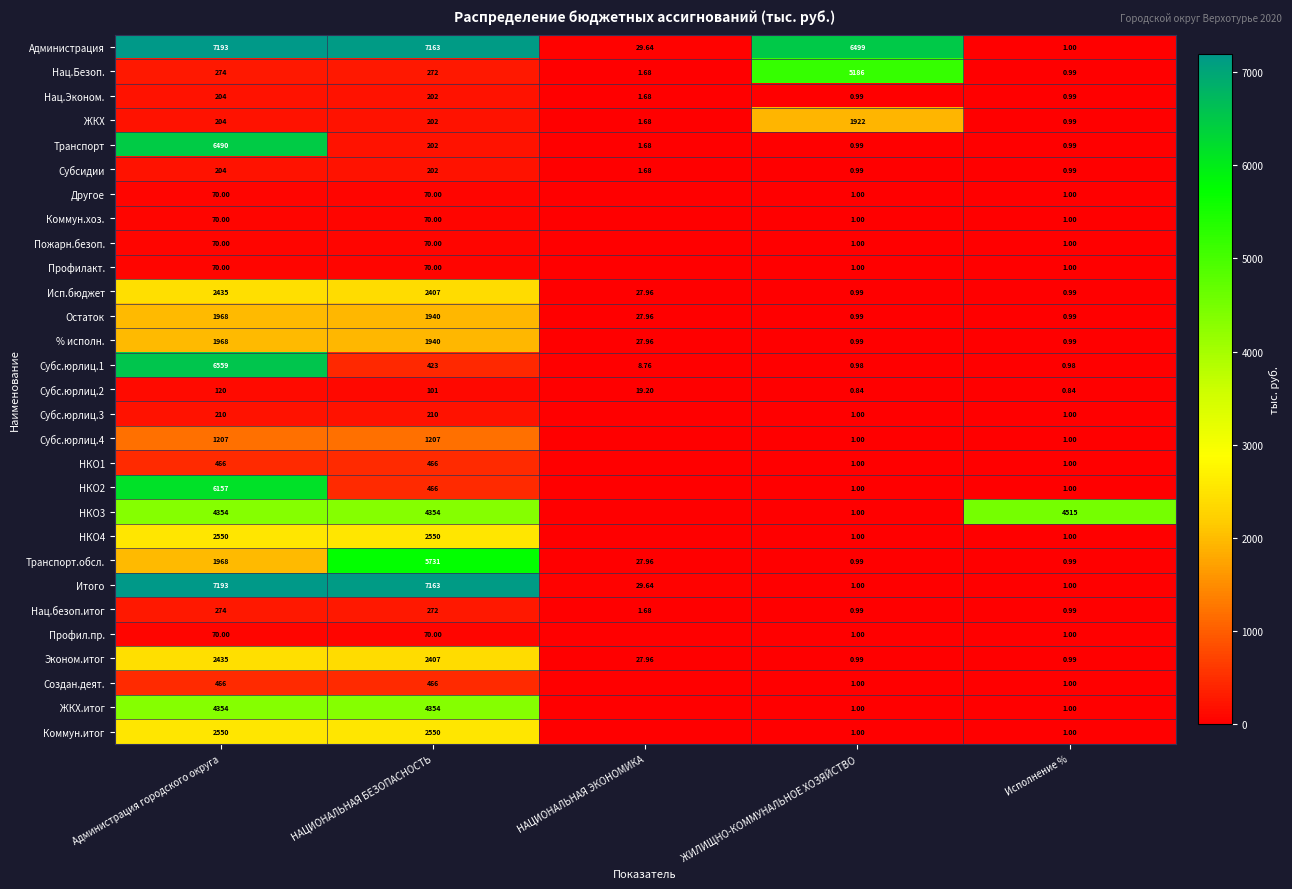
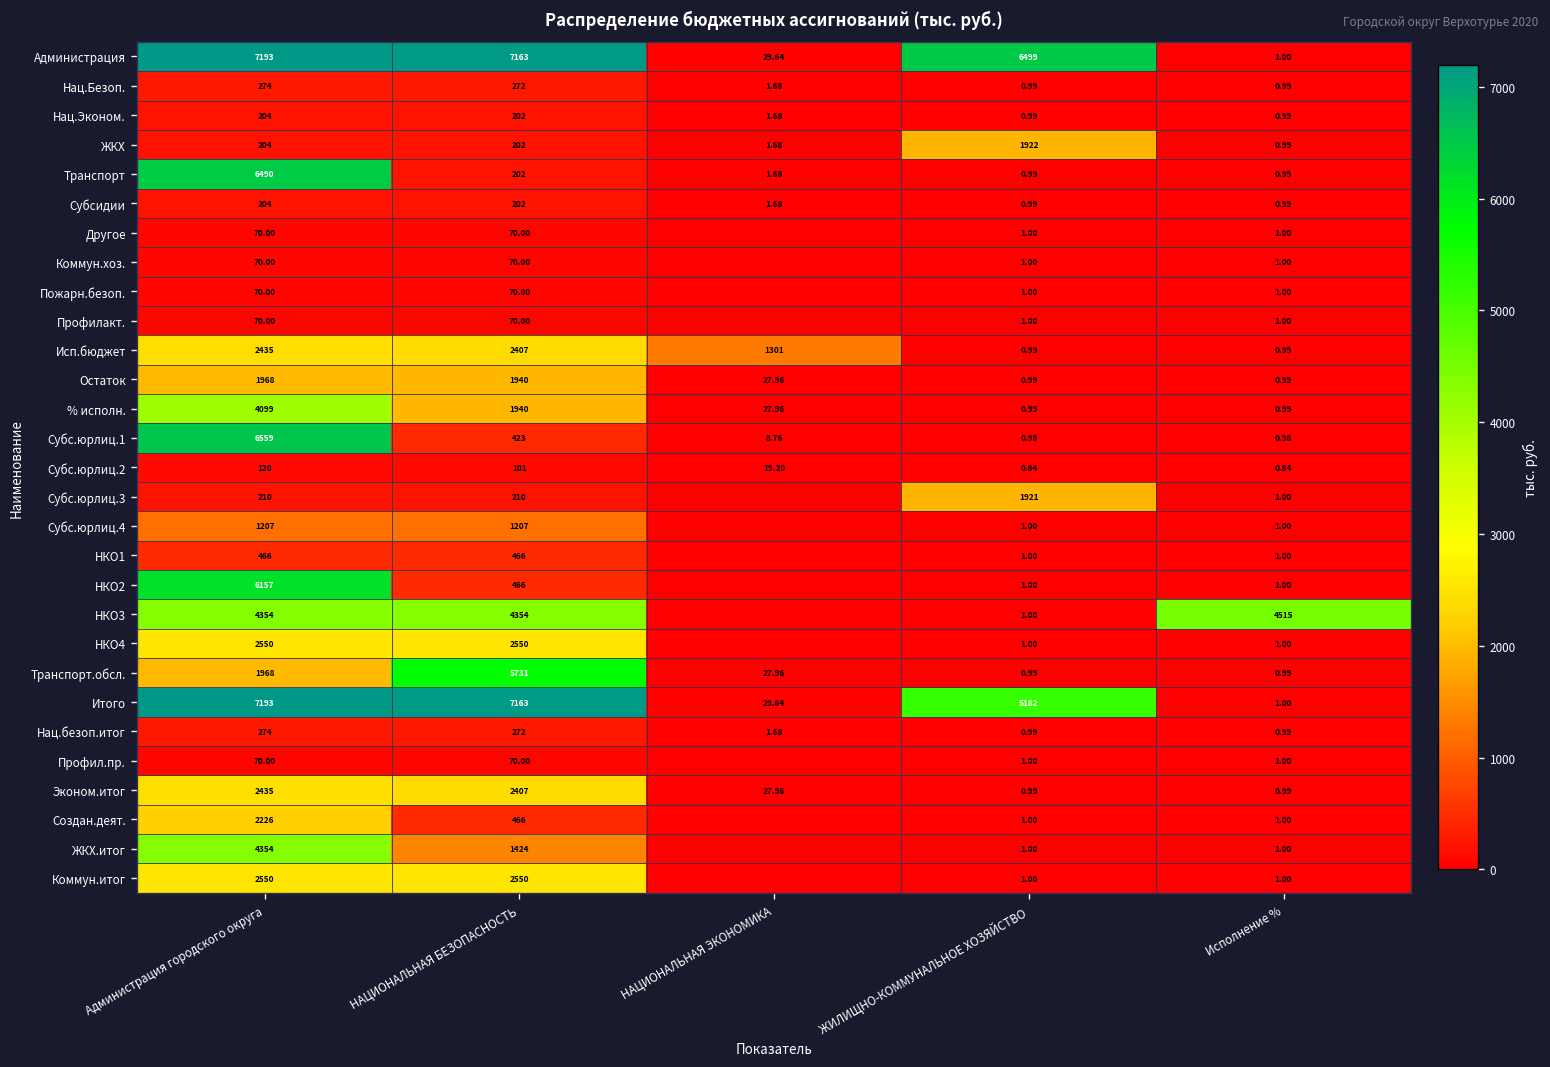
  {
    "Администрация": {
      "Администрация городского округа": 7193,
      "НАЦИОНАЛЬНАЯ БЕЗОПАСНОСТЬ": 7163,
      "НАЦИОНАЛЬНАЯ ЭКОНОМИКА": 29.64,
      "ЖИЛИЩНО-КОММУНАЛЬНОЕ ХОЗЯЙСТВО": 6499,
      "Исполнение %": 1.00
    },
    "Нац.Безоп.": {
      "Администрация городского округа": 274,
      "НАЦИОНАЛЬНАЯ БЕЗОПАСНОСТЬ": 272,
      "НАЦИОНАЛЬНАЯ ЭКОНОМИКА": 1.68,
-     "ЖИЛИЩНО-КОММУНАЛЬНОЕ ХОЗЯЙСТВО": 5186,
+     "ЖИЛИЩНО-КОММУНАЛЬНОЕ ХОЗЯЙСТВО": 0.99,
      "Исполнение %": 0.99
    },
    "Нац.Эконом.": {
      "Администрация городского округа": 204,
      "НАЦИОНАЛЬНАЯ БЕЗОПАСНОСТЬ": 202,
      "НАЦИОНАЛЬНАЯ ЭКОНОМИКА": 1.68,
      "ЖИЛИЩНО-КОММУНАЛЬНОЕ ХОЗЯЙСТВО": 0.99,
      "Исполнение %": 0.99
    },
    "ЖКХ": {
      "Администрация городского округа": 204,
      "НАЦИОНАЛЬНАЯ БЕЗОПАСНОСТЬ": 202,
      "НАЦИОНАЛЬНАЯ ЭКОНОМИКА": 1.68,
      "ЖИЛИЩНО-КОММУНАЛЬНОЕ ХОЗЯЙСТВО": 1922,
      "Исполнение %": 0.99
    },
    "Транспорт": {
      "Администрация городского округа": 6490,
      "НАЦИОНАЛЬНАЯ БЕЗОПАСНОСТЬ": 202,
      "НАЦИОНАЛЬНАЯ ЭКОНОМИКА": 1.68,
      "ЖИЛИЩНО-КОММУНАЛЬНОЕ ХОЗЯЙСТВО": 0.99,
      "Исполнение %": 0.99
    },
    "Субсидии": {
      "Администрация городского округа": 204,
      "НАЦИОНАЛЬНАЯ БЕЗОПАСНОСТЬ": 202,
      "НАЦИОНАЛЬНАЯ ЭКОНОМИКА": 1.68,
      "ЖИЛИЩНО-КОММУНАЛЬНОЕ ХОЗЯЙСТВО": 0.99,
      "Исполнение %": 0.99
    },
    "Другое": {
      "Администрация городского округа": 70.00,
      "НАЦИОНАЛЬНАЯ БЕЗОПАСНОСТЬ": 70.00,
      "ЖИЛИЩНО-КОММУНАЛЬНОЕ ХОЗЯЙСТВО": 1.00,
      "Исполнение %": 1.00
    },
    "Коммун.хоз.": {
      "Администрация городского округа": 70.00,
      "НАЦИОНАЛЬНАЯ БЕЗОПАСНОСТЬ": 70.00,
      "ЖИЛИЩНО-КОММУНАЛЬНОЕ ХОЗЯЙСТВО": 1.00,
      "Исполнение %": 1.00
    },
    "Пожарн.безоп.": {
      "Администрация городского округа": 70.00,
      "НАЦИОНАЛЬНАЯ БЕЗОПАСНОСТЬ": 70.00,
      "ЖИЛИЩНО-КОММУНАЛЬНОЕ ХОЗЯЙСТВО": 1.00,
      "Исполнение %": 1.00
    },
    "Профилакт.": {
      "Администрация городского округа": 70.00,
      "НАЦИОНАЛЬНАЯ БЕЗОПАСНОСТЬ": 70.00,
      "ЖИЛИЩНО-КОММУНАЛЬНОЕ ХОЗЯЙСТВО": 1.00,
      "Исполнение %": 1.00
    },
    "Исп.бюджет": {
      "Администрация городского округа": 2435,
      "НАЦИОНАЛЬНАЯ БЕЗОПАСНОСТЬ": 2407,
-     "НАЦИОНАЛЬНАЯ ЭКОНОМИКА": 27.96,
+     "НАЦИОНАЛЬНАЯ ЭКОНОМИКА": 1301,
      "ЖИЛИЩНО-КОММУНАЛЬНОЕ ХОЗЯЙСТВО": 0.99,
      "Исполнение %": 0.99
    },
    "Остаток": {
      "Администрация городского округа": 1968,
      "НАЦИОНАЛЬНАЯ БЕЗОПАСНОСТЬ": 1940,
      "НАЦИОНАЛЬНАЯ ЭКОНОМИКА": 27.96,
      "ЖИЛИЩНО-КОММУНАЛЬНОЕ ХОЗЯЙСТВО": 0.99,
      "Исполнение %": 0.99
    },
    "% исполн.": {
-     "Администрация городского округа": 1968,
+     "Администрация городского округа": 4099,
      "НАЦИОНАЛЬНАЯ БЕЗОПАСНОСТЬ": 1940,
      "НАЦИОНАЛЬНАЯ ЭКОНОМИКА": 27.96,
      "ЖИЛИЩНО-КОММУНАЛЬНОЕ ХОЗЯЙСТВО": 0.99,
      "Исполнение %": 0.99
    },
    "Субс.юрлиц.1": {
      "Администрация городского округа": 6559,
      "НАЦИОНАЛЬНАЯ БЕЗОПАСНОСТЬ": 423,
      "НАЦИОНАЛЬНАЯ ЭКОНОМИКА": 8.76,
      "ЖИЛИЩНО-КОММУНАЛЬНОЕ ХОЗЯЙСТВО": 0.98,
      "Исполнение %": 0.98
    },
    "Субс.юрлиц.2": {
      "Администрация городского округа": 120,
      "НАЦИОНАЛЬНАЯ БЕЗОПАСНОСТЬ": 101,
      "НАЦИОНАЛЬНАЯ ЭКОНОМИКА": 19.20,
      "ЖИЛИЩНО-КОММУНАЛЬНОЕ ХОЗЯЙСТВО": 0.84,
      "Исполнение %": 0.84
    },
    "Субс.юрлиц.3": {
      "Администрация городского округа": 210,
      "НАЦИОНАЛЬНАЯ БЕЗОПАСНОСТЬ": 210,
-     "ЖИЛИЩНО-КОММУНАЛЬНОЕ ХОЗЯЙСТВО": 1.00,
+     "ЖИЛИЩНО-КОММУНАЛЬНОЕ ХОЗЯЙСТВО": 1921,
      "Исполнение %": 1.00
    },
    "Субс.юрлиц.4": {
      "Администрация городского округа": 1207,
      "НАЦИОНАЛЬНАЯ БЕЗОПАСНОСТЬ": 1207,
      "ЖИЛИЩНО-КОММУНАЛЬНОЕ ХОЗЯЙСТВО": 1.00,
      "Исполнение %": 1.00
    },
    "НКО1": {
      "Администрация городского округа": 466,
      "НАЦИОНАЛЬНАЯ БЕЗОПАСНОСТЬ": 466,
      "ЖИЛИЩНО-КОММУНАЛЬНОЕ ХОЗЯЙСТВО": 1.00,
      "Исполнение %": 1.00
    },
    "НКО2": {
      "Администрация городского округа": 6157,
      "НАЦИОНАЛЬНАЯ БЕЗОПАСНОСТЬ": 466,
      "ЖИЛИЩНО-КОММУНАЛЬНОЕ ХОЗЯЙСТВО": 1.00,
      "Исполнение %": 1.00
    },
    "НКО3": {
      "Администрация городского округа": 4354,
      "НАЦИОНАЛЬНАЯ БЕЗОПАСНОСТЬ": 4354,
      "ЖИЛИЩНО-КОММУНАЛЬНОЕ ХОЗЯЙСТВО": 1.00,
      "Исполнение %": 4515
    },
    "НКО4": {
      "Администрация городского округа": 2550,
      "НАЦИОНАЛЬНАЯ БЕЗОПАСНОСТЬ": 2550,
      "ЖИЛИЩНО-КОММУНАЛЬНОЕ ХОЗЯЙСТВО": 1.00,
      "Исполнение %": 1.00
    },
    "Транспорт.обсл.": {
      "Администрация городского округа": 1968,
      "НАЦИОНАЛЬНАЯ БЕЗОПАСНОСТЬ": 5731,
      "НАЦИОНАЛЬНАЯ ЭКОНОМИКА": 27.96,
      "ЖИЛИЩНО-КОММУНАЛЬНОЕ ХОЗЯЙСТВО": 0.99,
      "Исполнение %": 0.99
    },
    "Итого": {
      "Администрация городского округа": 7193,
      "НАЦИОНАЛЬНАЯ БЕЗОПАСНОСТЬ": 7163,
      "НАЦИОНАЛЬНАЯ ЭКОНОМИКА": 29.64,
-     "ЖИЛИЩНО-КОММУНАЛЬНОЕ ХОЗЯЙСТВО": 1.00,
+     "ЖИЛИЩНО-КОММУНАЛЬНОЕ ХОЗЯЙСТВО": 5182,
      "Исполнение %": 1.00
    },
    "Нац.безоп.итог": {
      "Администрация городского округа": 274,
      "НАЦИОНАЛЬНАЯ БЕЗОПАСНОСТЬ": 272,
      "НАЦИОНАЛЬНАЯ ЭКОНОМИКА": 1.68,
      "ЖИЛИЩНО-КОММУНАЛЬНОЕ ХОЗЯЙСТВО": 0.99,
      "Исполнение %": 0.99
    },
    "Профил.пр.": {
      "Администрация городского округа": 70.00,
      "НАЦИОНАЛЬНАЯ БЕЗОПАСНОСТЬ": 70.00,
      "ЖИЛИЩНО-КОММУНАЛЬНОЕ ХОЗЯЙСТВО": 1.00,
      "Исполнение %": 1.00
    },
    "Эконом.итог": {
      "Администрация городского округа": 2435,
      "НАЦИОНАЛЬНАЯ БЕЗОПАСНОСТЬ": 2407,
      "НАЦИОНАЛЬНАЯ ЭКОНОМИКА": 27.96,
      "ЖИЛИЩНО-КОММУНАЛЬНОЕ ХОЗЯЙСТВО": 0.99,
      "Исполнение %": 0.99
    },
    "Создан.деят.": {
-     "Администрация городского округа": 466,
+     "Администрация городского округа": 2226,
      "НАЦИОНАЛЬНАЯ БЕЗОПАСНОСТЬ": 466,
      "ЖИЛИЩНО-КОММУНАЛЬНОЕ ХОЗЯЙСТВО": 1.00,
      "Исполнение %": 1.00
    },
    "ЖКХ.итог": {
      "Администрация городского округа": 4354,
-     "НАЦИОНАЛЬНАЯ БЕЗОПАСНОСТЬ": 4354,
+     "НАЦИОНАЛЬНАЯ БЕЗОПАСНОСТЬ": 1424,
      "ЖИЛИЩНО-КОММУНАЛЬНОЕ ХОЗЯЙСТВО": 1.00,
      "Исполнение %": 1.00
    },
    "Коммун.итог": {
      "Администрация городского округа": 2550,
      "НАЦИОНАЛЬНАЯ БЕЗОПАСНОСТЬ": 2550,
      "ЖИЛИЩНО-КОММУНАЛЬНОЕ ХОЗЯЙСТВО": 1.00,
      "Исполнение %": 1.00
    }
  }
